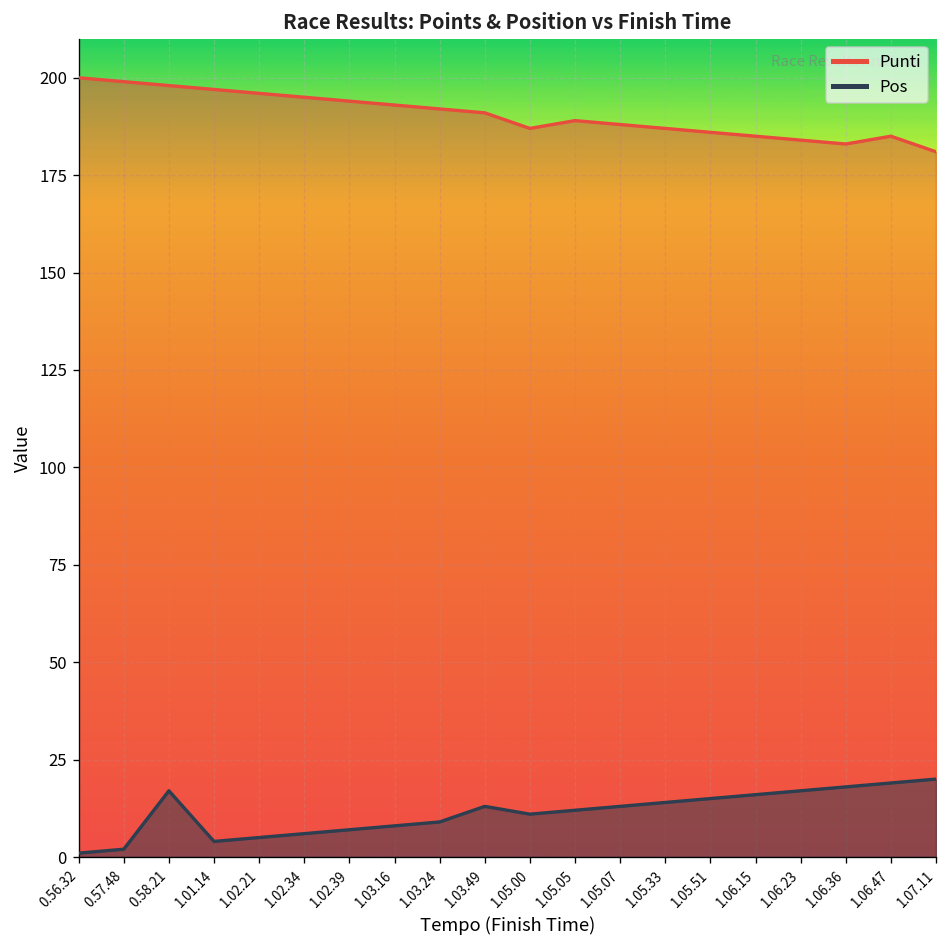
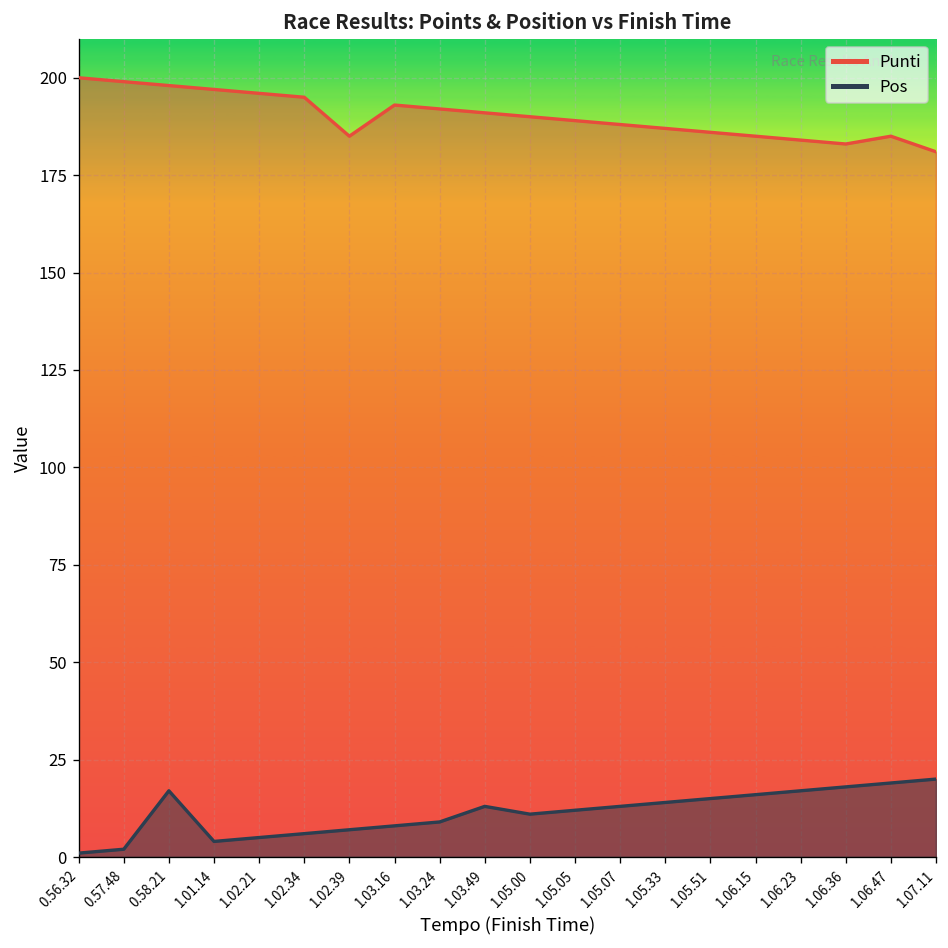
  {
    "Punti": {
      "0.56.32": 200,
      "0.57.48": 199,
      "0.58.21": 198,
      "1.01.14": 197,
      "1.02.21": 196,
      "1.02.34": 195,
-     "1.02.39": 194,
+     "1.02.39": 185,
      "1.03.16": 193,
      "1.03.24": 192,
      "1.03.49": 191,
-     "1.05.00": 187,
+     "1.05.00": 190,
      "1.05.05": 189,
      "1.05.07": 188,
      "1.05.33": 187,
      "1.05.51": 186,
      "1.06.15": 185,
      "1.06.23": 184,
      "1.06.36": 183,
      "1.06.47": 185,
      "1.07.11": 181
    },
    "Pos": {
      "0.56.32": 1,
      "0.57.48": 2,
      "0.58.21": 17,
      "1.01.14": 4,
      "1.02.21": 5,
      "1.02.34": 6,
      "1.02.39": 7,
      "1.03.16": 8,
      "1.03.24": 9,
      "1.03.49": 13,
      "1.05.00": 11,
      "1.05.05": 12,
      "1.05.07": 13,
      "1.05.33": 14,
      "1.05.51": 15,
      "1.06.15": 16,
      "1.06.23": 17,
      "1.06.36": 18,
      "1.06.47": 19,
      "1.07.11": 20
    }
  }
